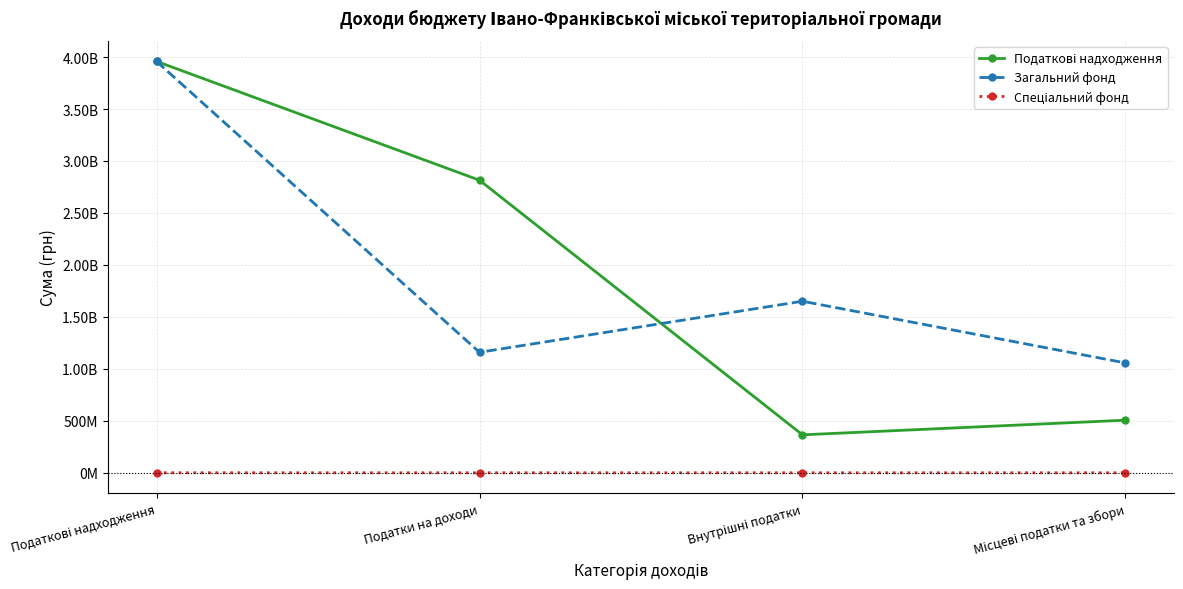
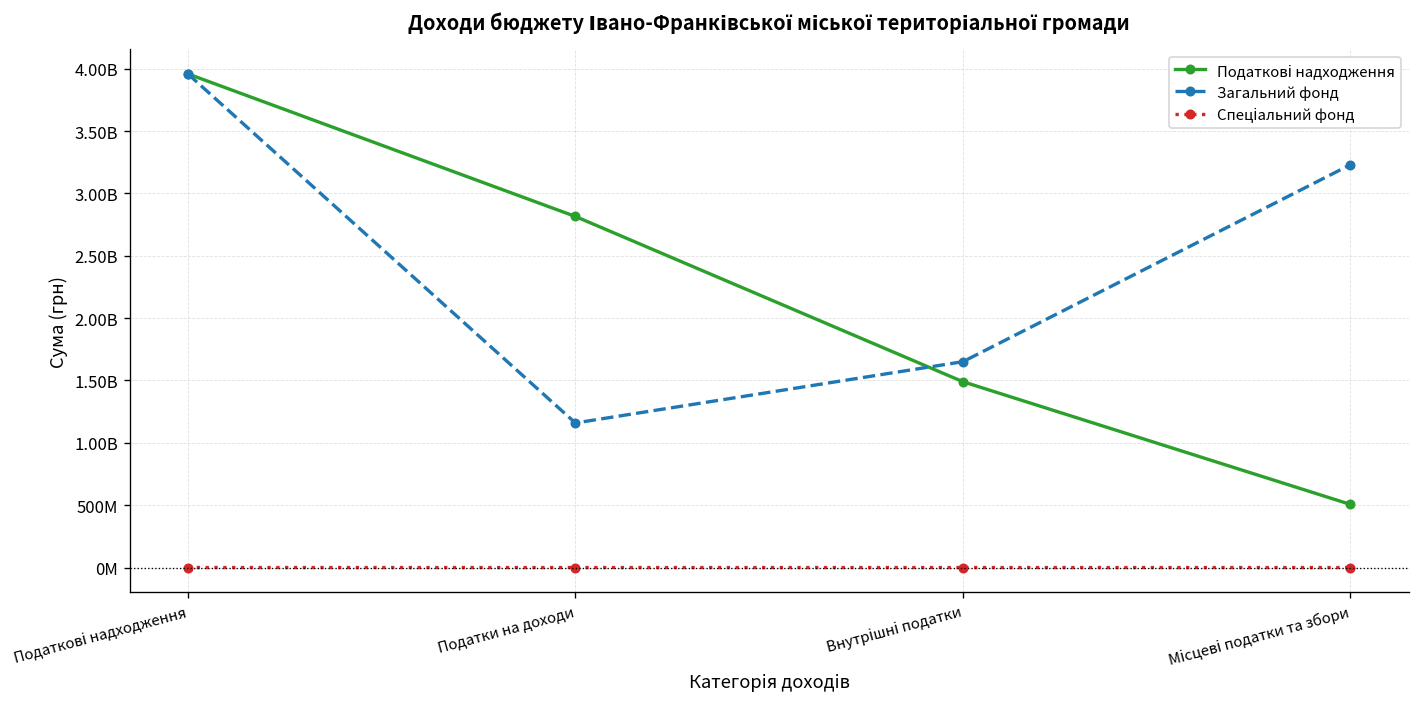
  {
    "Податкові надходження": {
      "Податки на доходи": 2810000000,
-     "Внутрішні податки": 370000000,
+     "Внутрішні податки": 1490000000,
      "Місцеві податки та збори": 510000000
    },
    "Загальний фонд": {
      "Податки на доходи": 1160000000,
      "Внутрішні податки": 1650000000,
-     "Місцеві податки та збори": 1060000000
+     "Місцеві податки та збори": 3230000000
    },
    "Спеціальний фонд": {
      "Податкові надходження": 0,
      "Податки на доходи": 0,
      "Внутрішні податки": 0,
      "Місцеві податки та збори": 0
    }
  }
